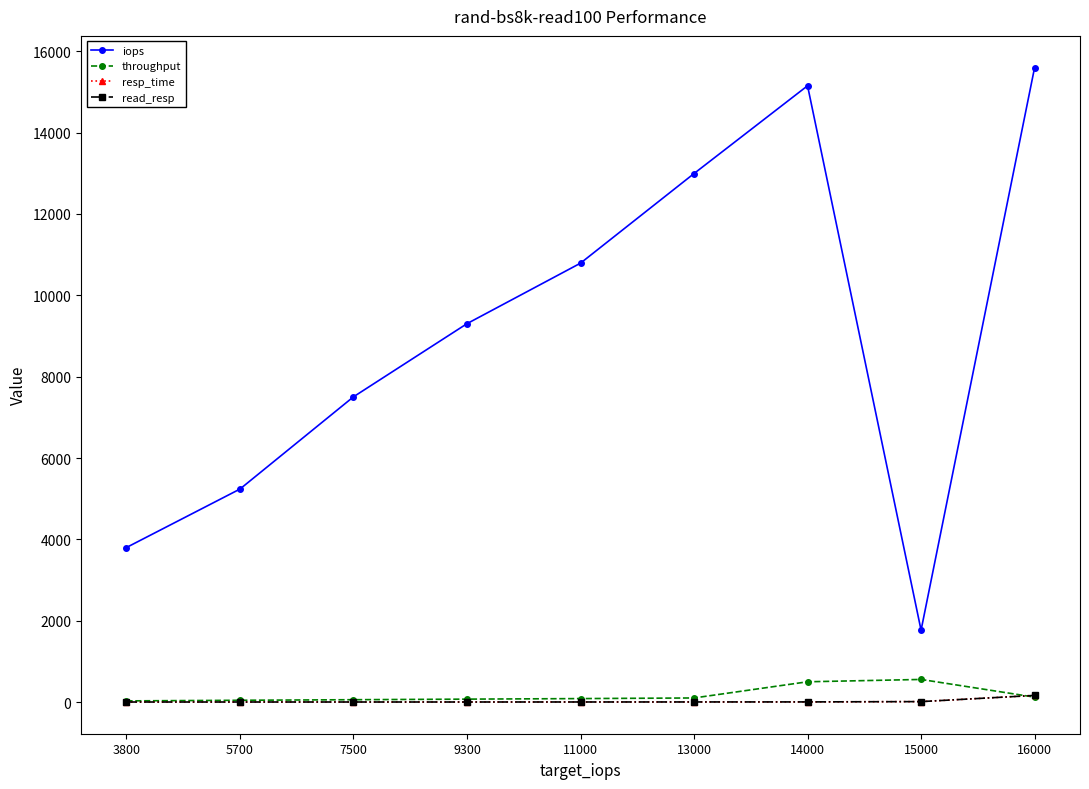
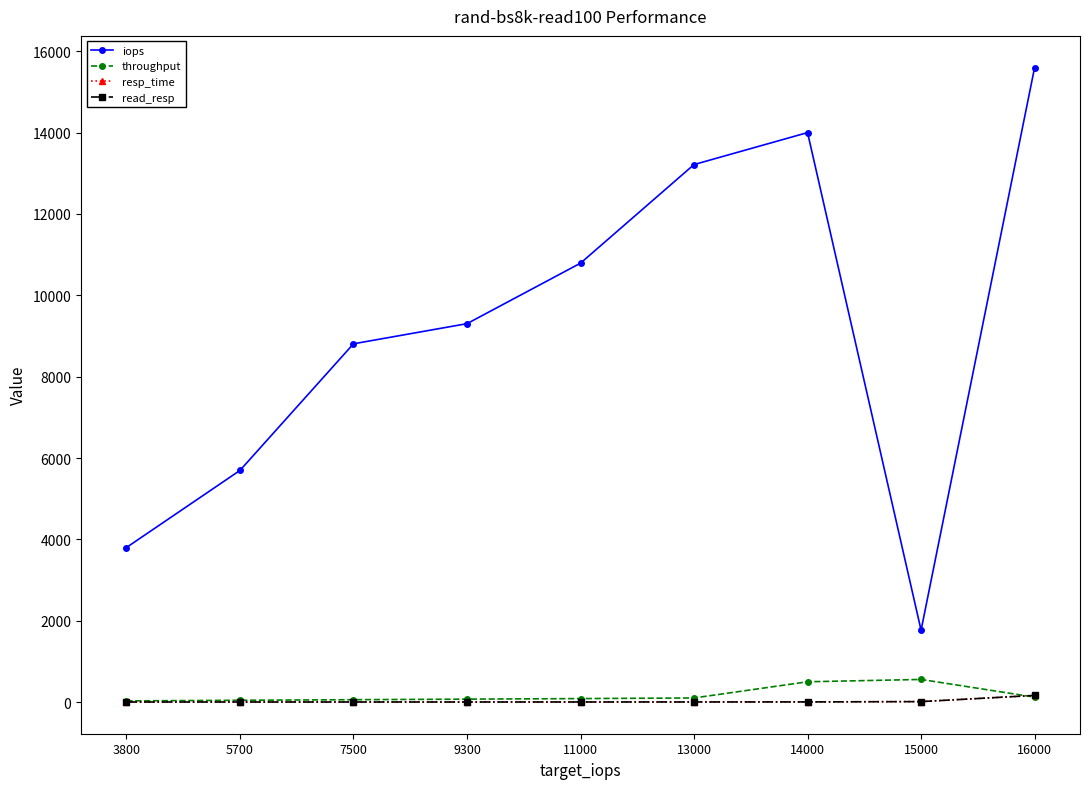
  {
    "iops": {
      "3800": 3800,
-     "5700": 5200,
-     "7500": 7500,
+     "5700": 5700,
+     "7500": 8800,
      "9300": 9300,
      "11000": 10800,
-     "13000": 13000,
-     "14000": 15200,
+     "13000": 13200,
+     "14000": 14000,
      "15000": 1800,
      "16000": 15600
    },
    "throughput": {
      "9300": 100,
      "11000": 100,
      "13000": 100,
      "14000": 500,
      "15000": 600
    },
    "read_resp": {
      "9300": 0,
      "11000": 0,
      "13000": 0,
      "14000": 0,
      "15000": 0
    }
  }
